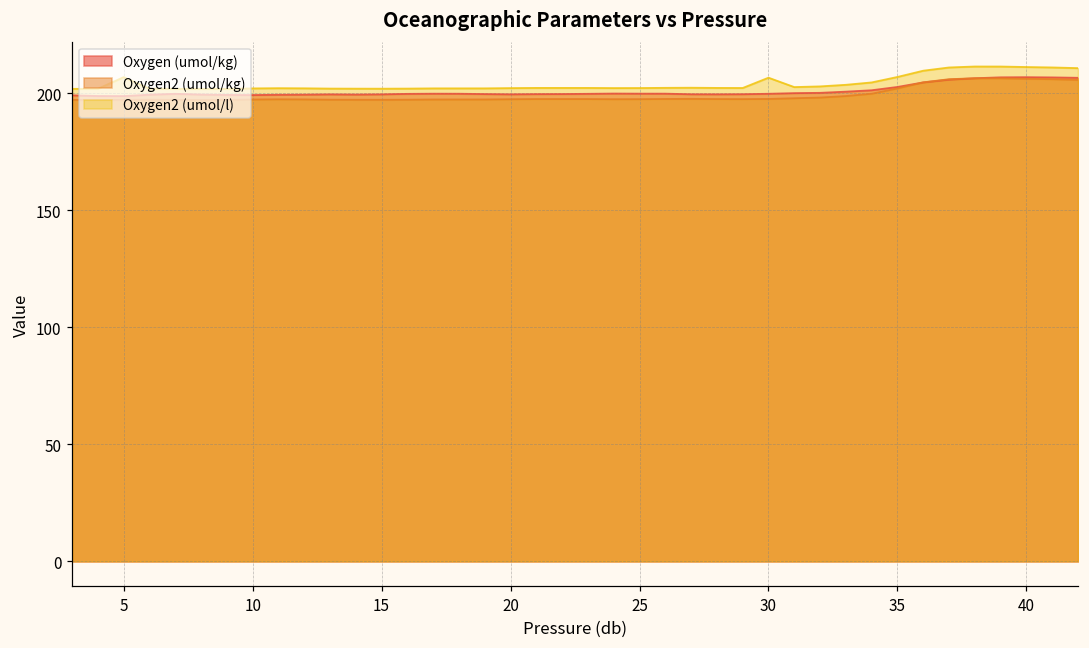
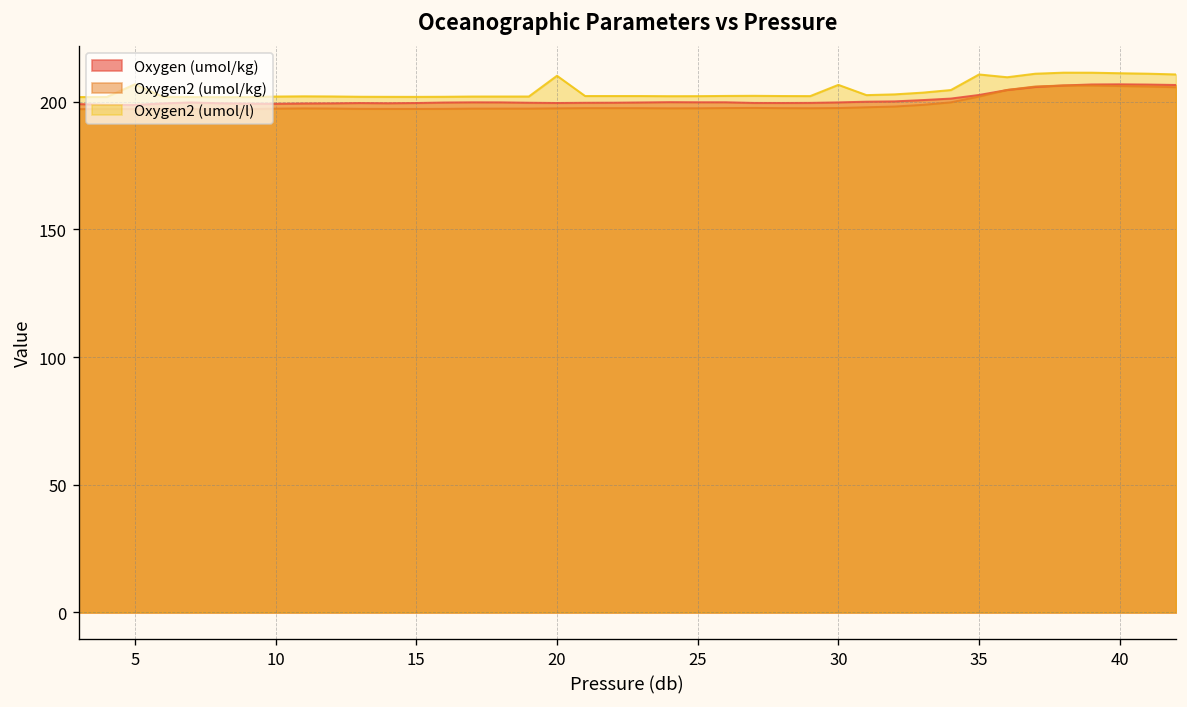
  {
    "Oxygen2 (umol/l)": {
      "10": 202,
      "15": 202,
-     "20": 202,
+     "20": 210,
      "25": 202,
      "30": 207,
-     "35": 207,
+     "35": 211,
      "40": 211
    }
  }
